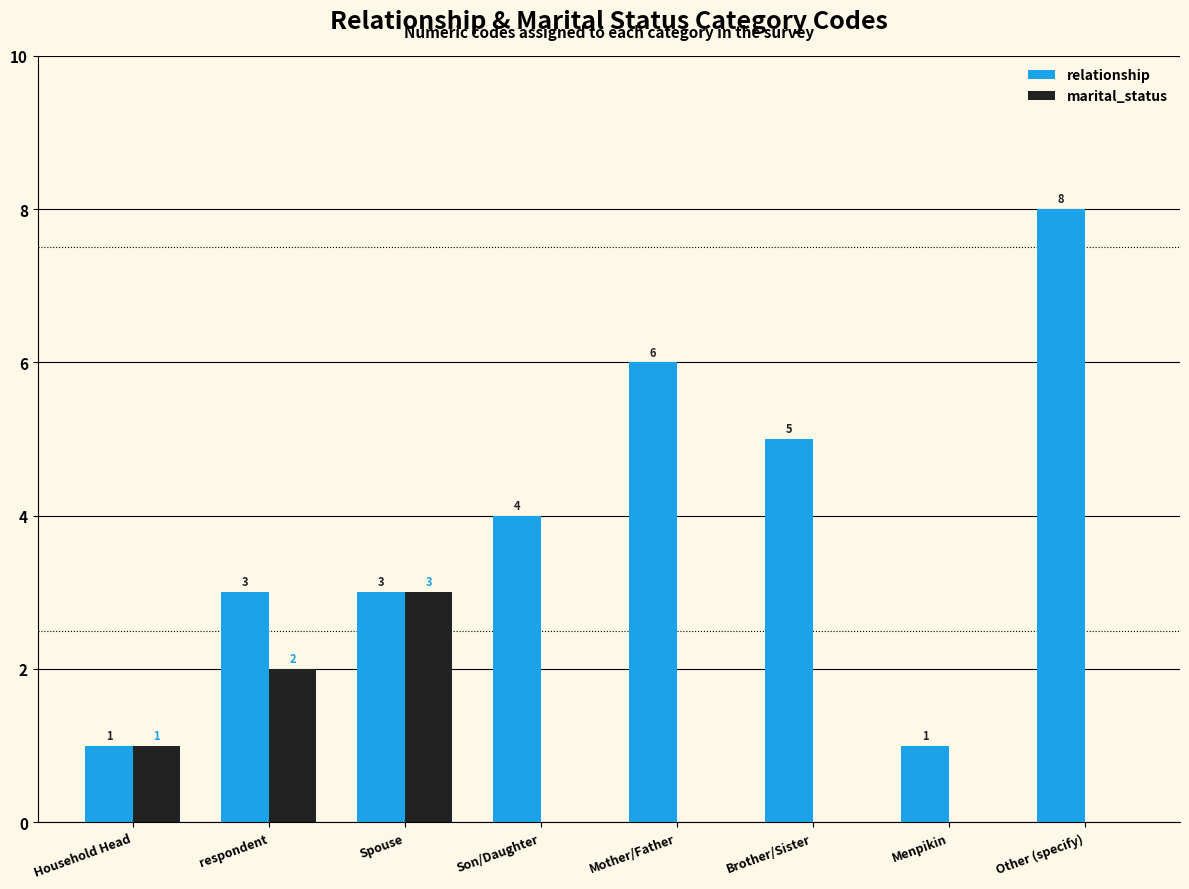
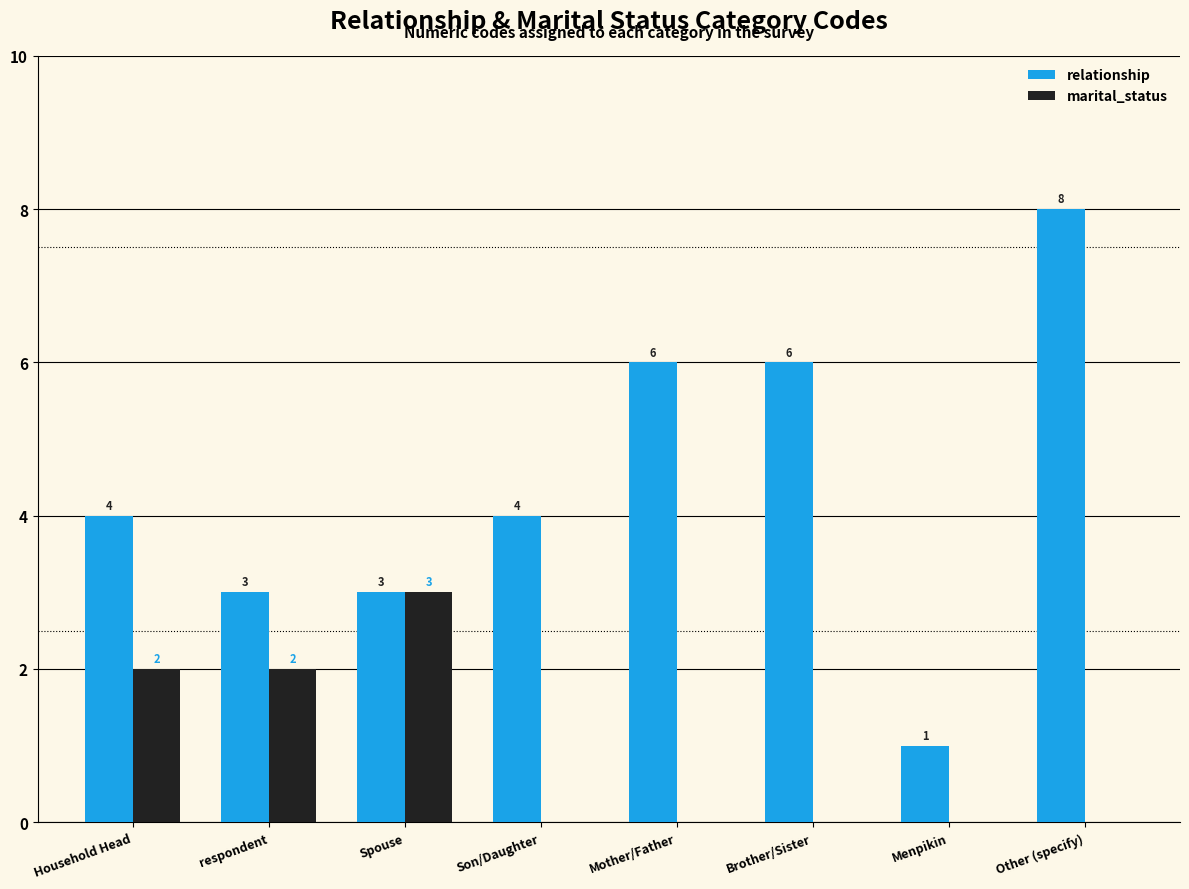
  {
    "relationship": {
-     "Household Head": 1,
+     "Household Head": 4,
      "respondent": 3,
      "Spouse": 3,
      "Son/Daughter": 4,
      "Mother/Father": 6,
-     "Brother/Sister": 5,
+     "Brother/Sister": 6,
      "Menpikin": 1,
      "Other (specify)": 8
    },
    "marital_status": {
-     "Household Head": 1,
+     "Household Head": 2,
      "respondent": 2,
      "Spouse": 3
    }
  }
